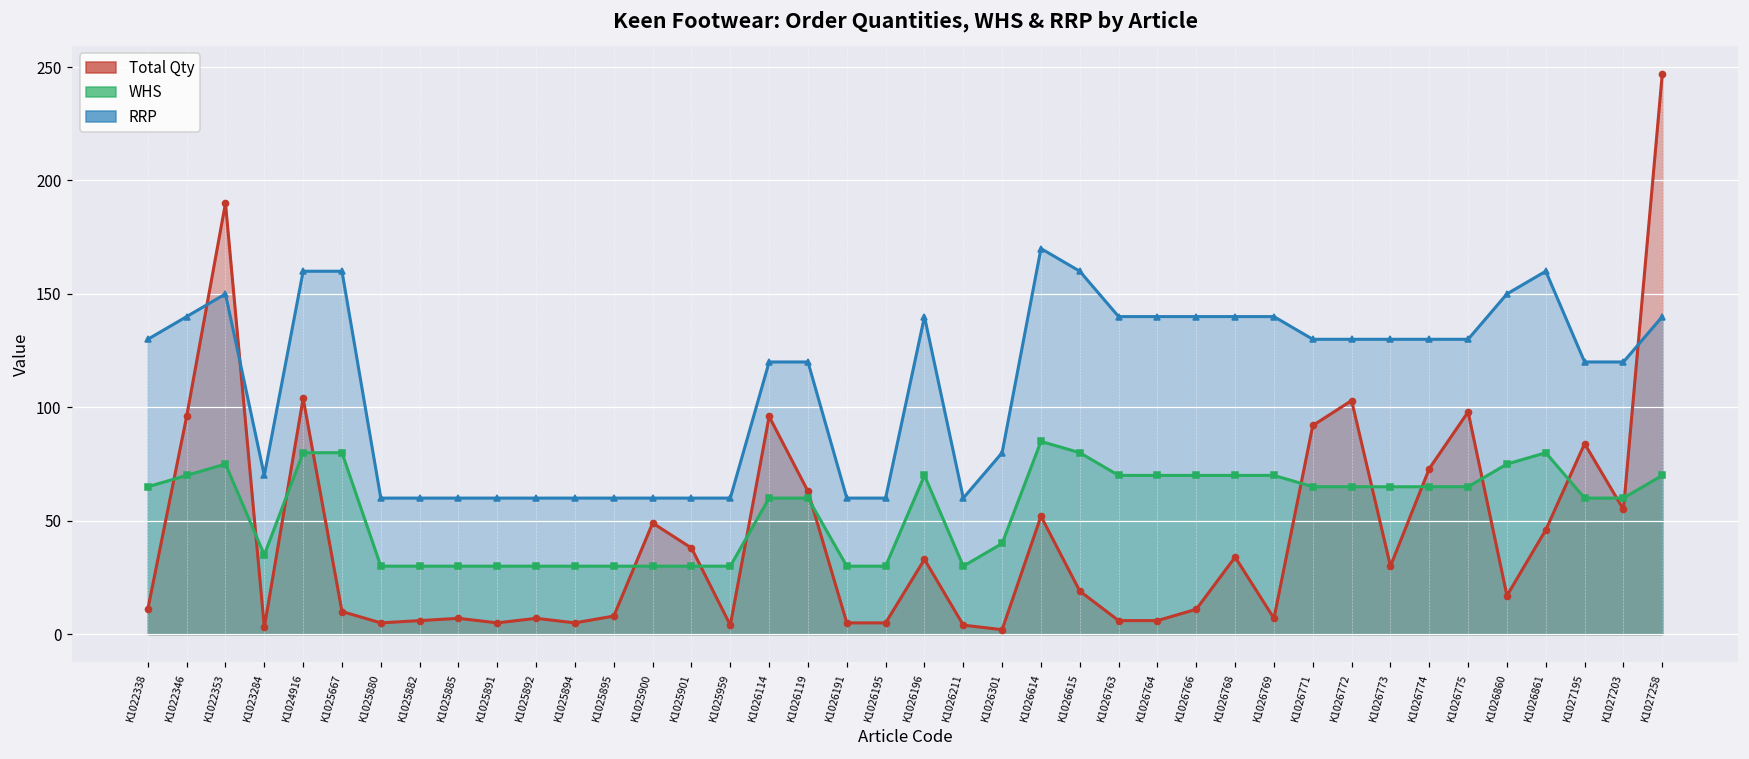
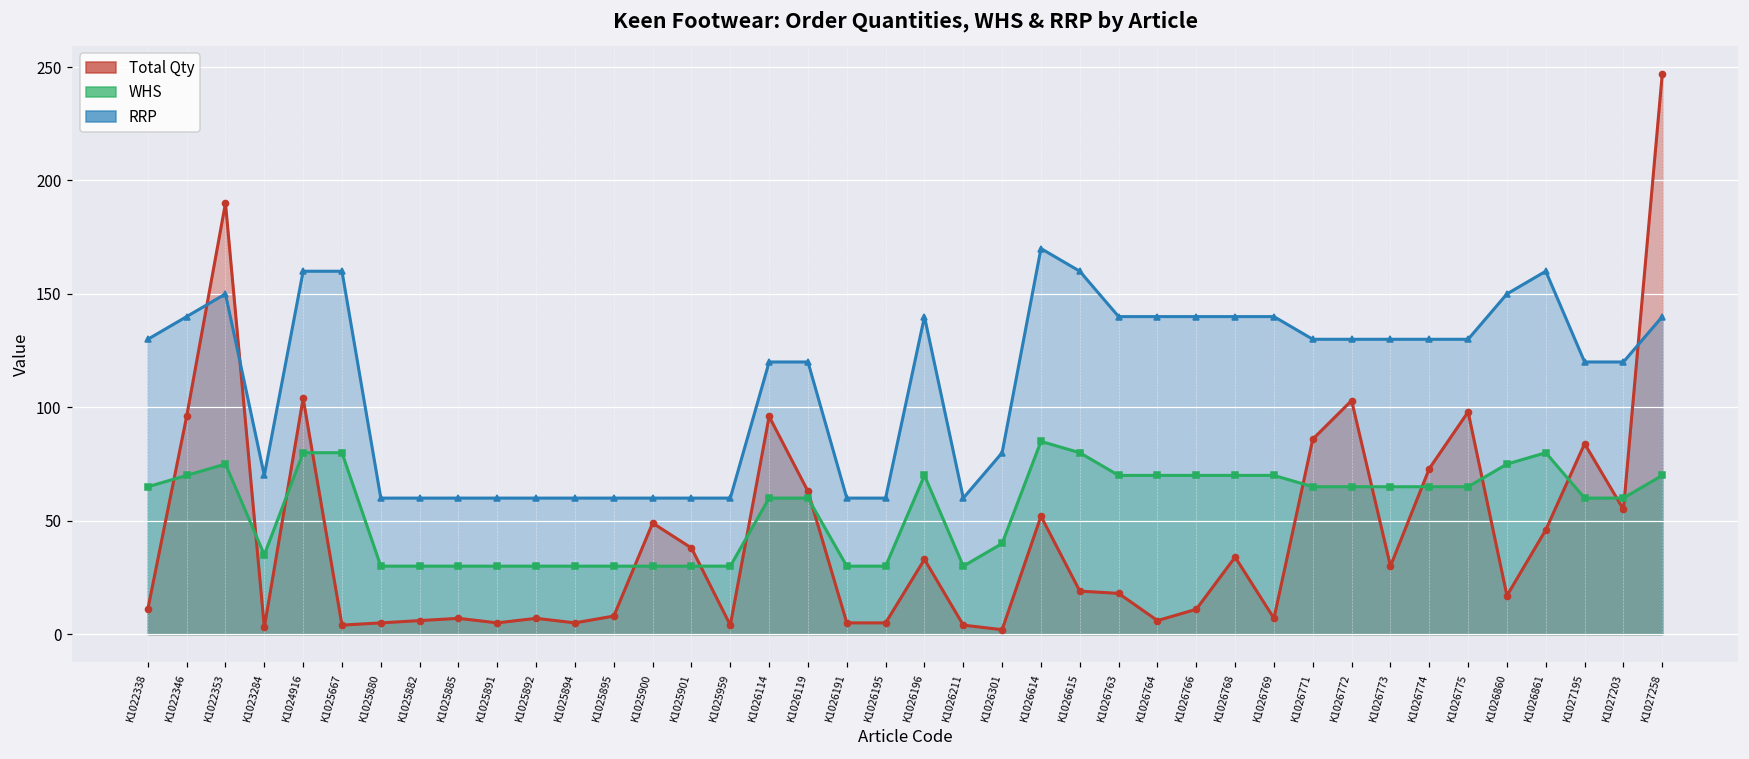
  {
    "Total Qty": {
      "K1022338": 11,
      "K1022346": 96,
      "K1022353": 190,
      "K1023284": 3,
      "K1024916": 104,
-     "K1025667": 10,
+     "K1025667": 4,
      "K1025880": 5,
      "K1025882": 6,
      "K1025885": 7,
      "K1025891": 5,
      "K1025892": 7,
      "K1025894": 5,
      "K1025895": 8,
      "K1025900": 49,
      "K1025901": 38,
      "K1025959": 4,
      "K1026114": 96,
      "K1026119": 63,
      "K1026191": 5,
      "K1026195": 5,
      "K1026196": 33,
      "K1026211": 4,
      "K1026301": 2,
      "K1026614": 52,
      "K1026615": 19,
-     "K1026763": 6,
+     "K1026763": 18,
      "K1026764": 6,
      "K1026766": 11,
      "K1026768": 34,
      "K1026769": 7,
-     "K1026771": 92,
+     "K1026771": 86,
      "K1026772": 103,
      "K1026773": 30,
      "K1026774": 73,
      "K1026775": 98,
      "K1026860": 17,
      "K1026861": 46,
      "K1027195": 84,
      "K1027203": 55,
      "K1027258": 247
    }
  }
